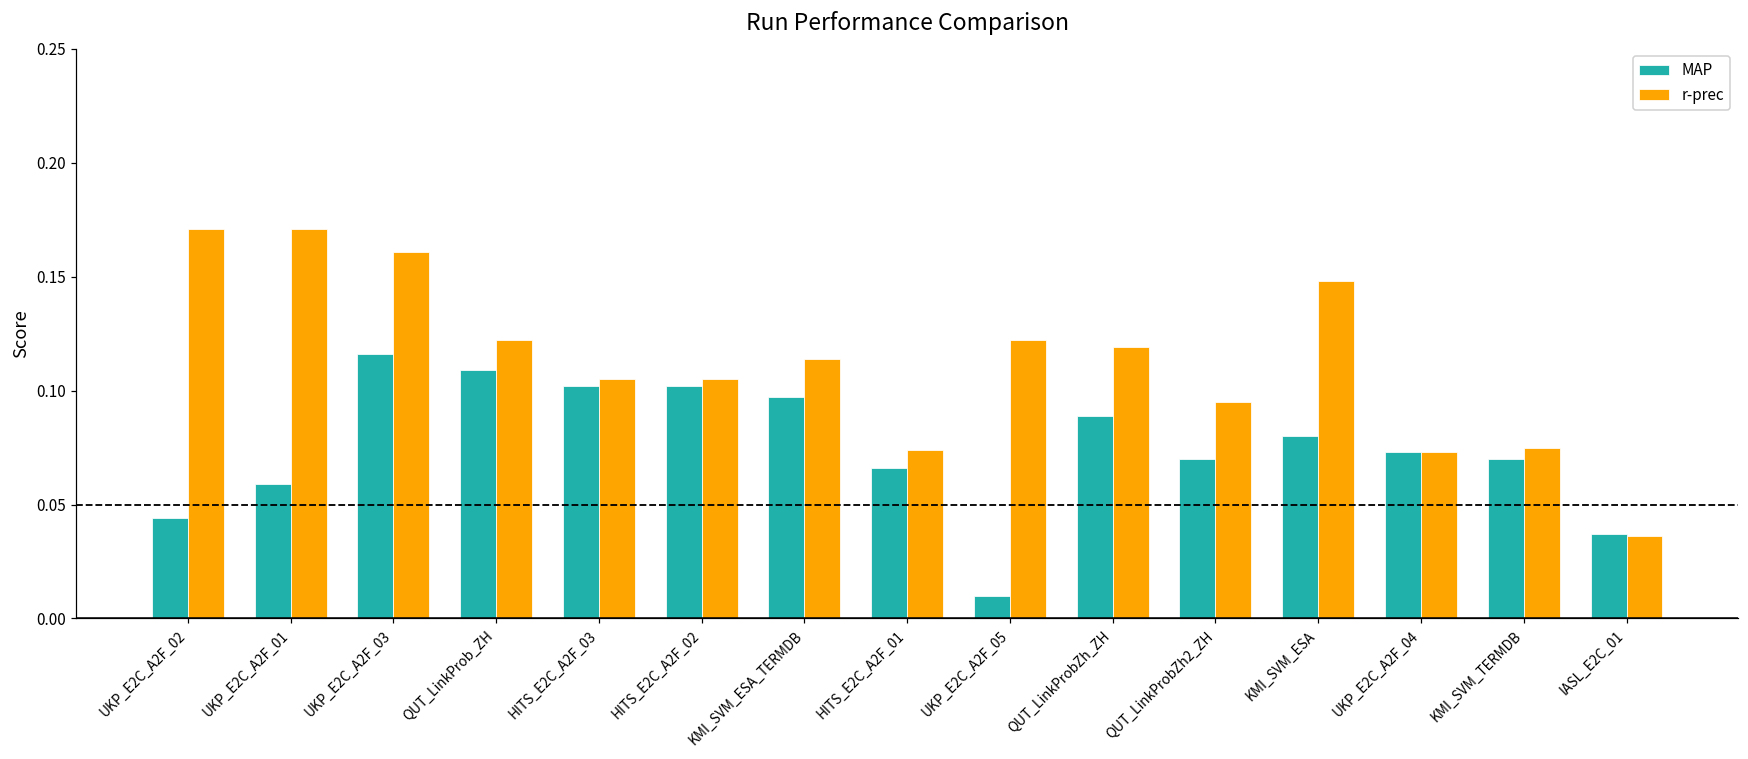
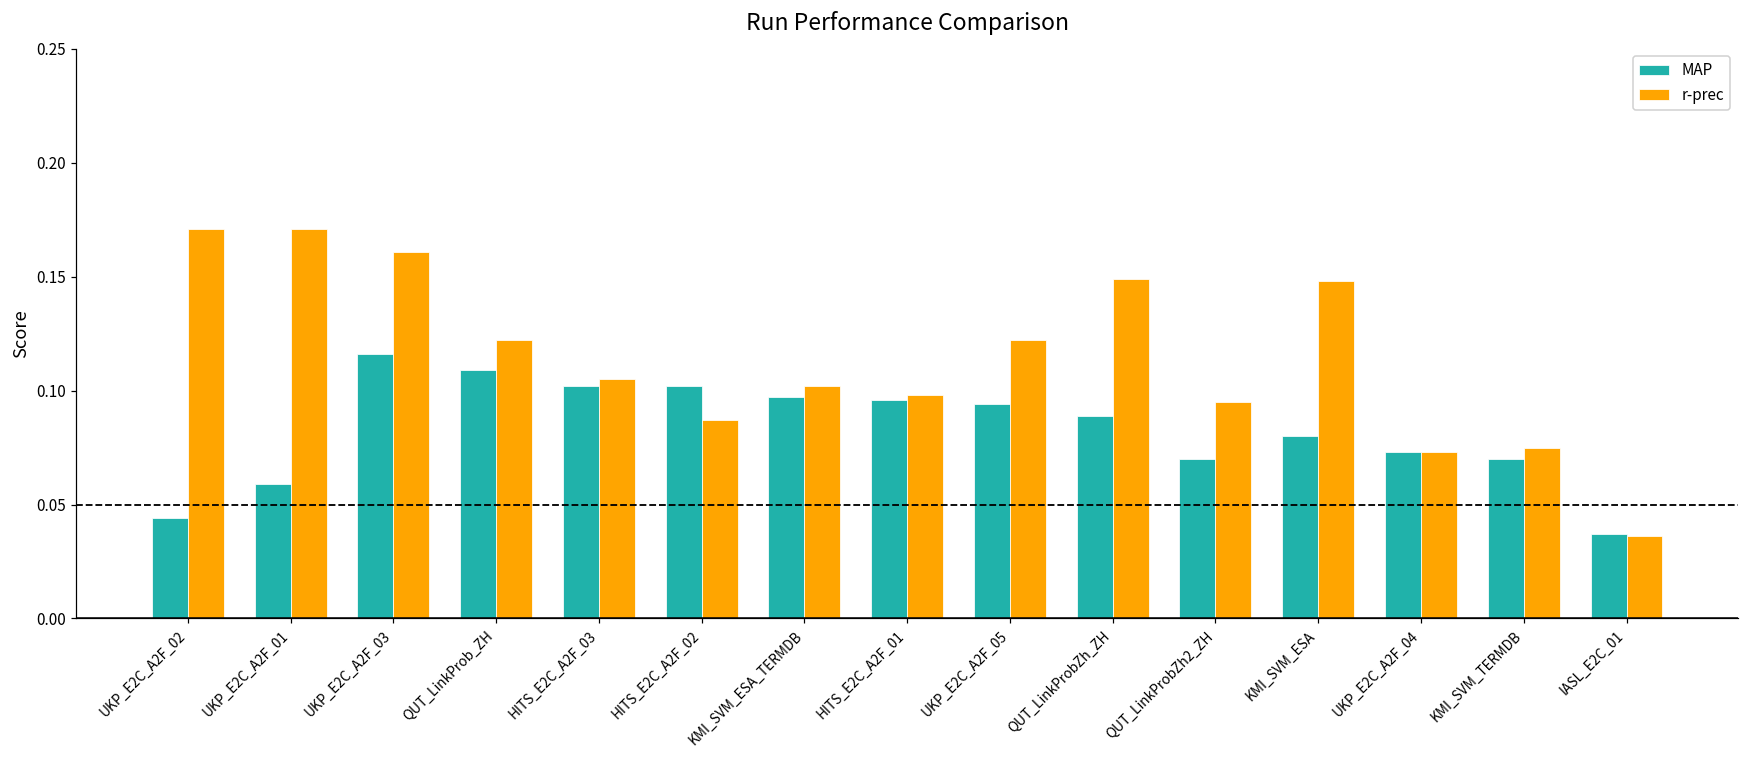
  {
    "MAP": {
      "UKP_E2C_A2F_02": 0.044,
      "UKP_E2C_A2F_01": 0.059,
      "UKP_E2C_A2F_03": 0.116,
      "QUT_LinkProb_ZH": 0.109,
      "HITS_E2C_A2F_03": 0.102,
      "HITS_E2C_A2F_02": 0.102,
      "KMI_SVM_ESA_TERMDB": 0.097,
-     "HITS_E2C_A2F_01": 0.066,
-     "UKP_E2C_A2F_05": 0.010,
+     "HITS_E2C_A2F_01": 0.096,
+     "UKP_E2C_A2F_05": 0.094,
      "QUT_LinkProbZh_ZH": 0.089,
      "QUT_LinkProbZh2_ZH": 0.070,
      "KMI_SVM_ESA": 0.080,
      "UKP_E2C_A2F_04": 0.073,
      "KMI_SVM_TERMDB": 0.070,
      "IASL_E2C_01": 0.037
    },
    "r-prec": {
      "UKP_E2C_A2F_02": 0.171,
      "UKP_E2C_A2F_01": 0.171,
      "UKP_E2C_A2F_03": 0.161,
      "QUT_LinkProb_ZH": 0.122,
      "HITS_E2C_A2F_03": 0.105,
-     "HITS_E2C_A2F_02": 0.105,
-     "KMI_SVM_ESA_TERMDB": 0.114,
-     "HITS_E2C_A2F_01": 0.074,
+     "HITS_E2C_A2F_02": 0.087,
+     "KMI_SVM_ESA_TERMDB": 0.102,
+     "HITS_E2C_A2F_01": 0.098,
      "UKP_E2C_A2F_05": 0.122,
-     "QUT_LinkProbZh_ZH": 0.119,
+     "QUT_LinkProbZh_ZH": 0.149,
      "QUT_LinkProbZh2_ZH": 0.095,
      "KMI_SVM_ESA": 0.148,
      "UKP_E2C_A2F_04": 0.073,
      "KMI_SVM_TERMDB": 0.075,
      "IASL_E2C_01": 0.036
    }
  }
